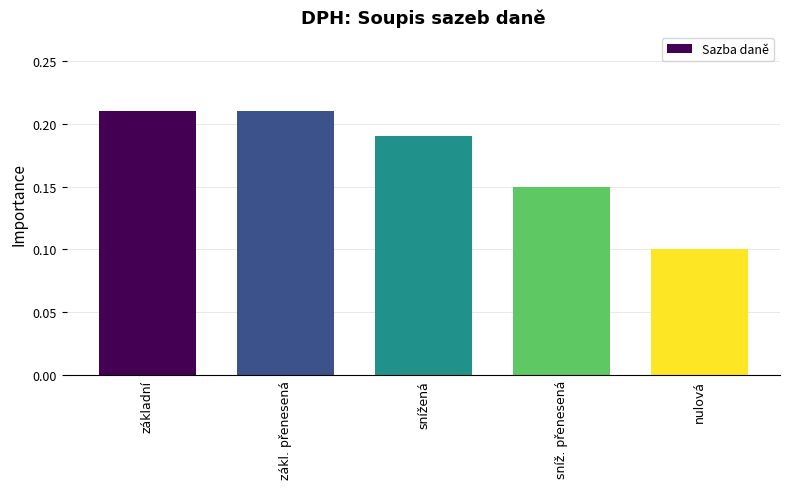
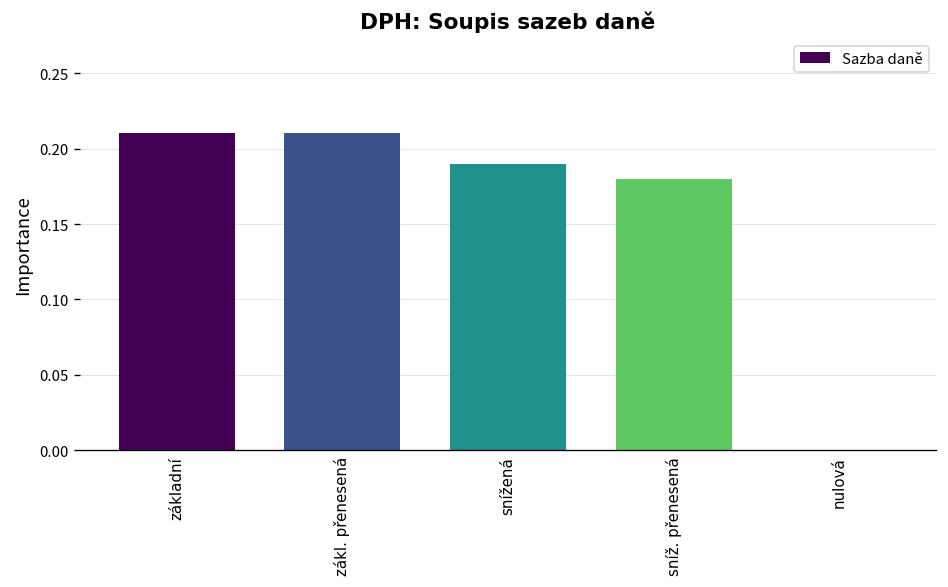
  {
    "základní": 0.21,
    "zákl. přenesená": 0.21,
    "snížená": 0.19,
-   "sníž. přenesená": 0.15,
-   "nulová": 0.1
+   "sníž. přenesená": 0.18,
+   "nulová": 0.0
  }
